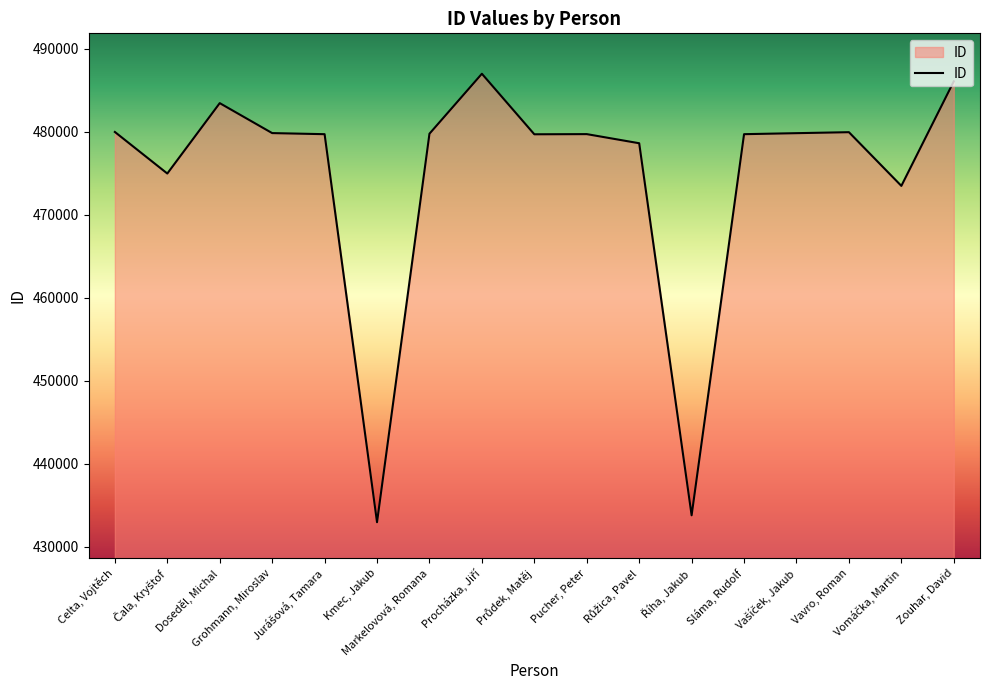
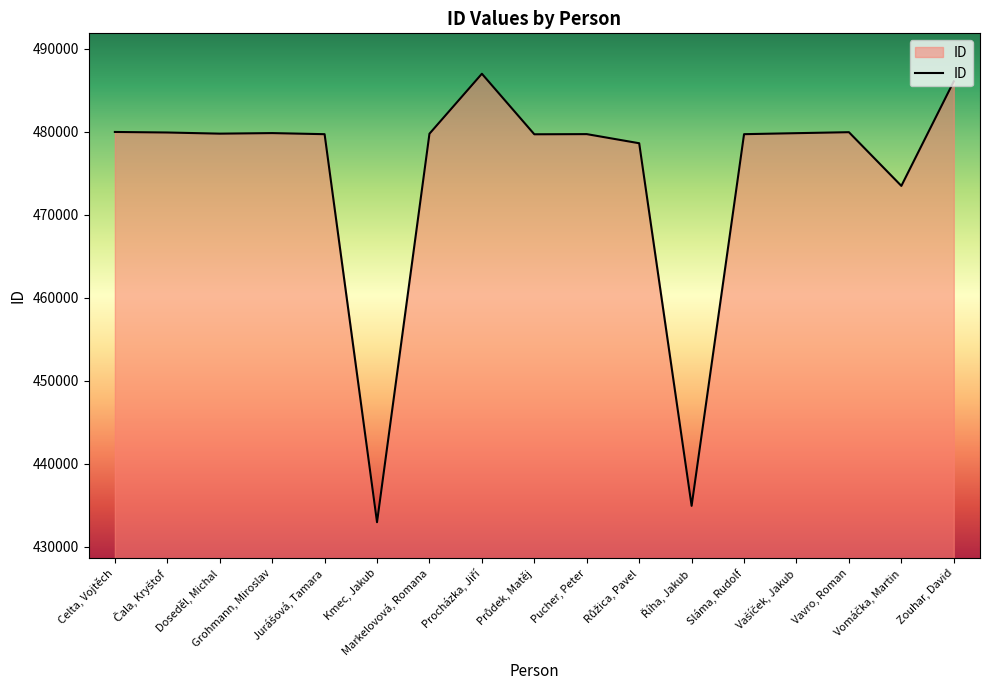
  {
    "Celta, Vojtěch": 480000,
-   "Čala, Kryštof": 475000,
-   "Doseděl, Michal": 483000,
+   "Čala, Kryštof": 480000,
+   "Doseděl, Michal": 480000,
    "Grohmann, Miroslav": 480000,
    "Jurášová, Tamara": 480000,
    "Kmec, Jakub": 433000,
    "Markelovová, Romana": 480000,
    "Procházka, Jiří": 487000,
    "Průdek, Matěj": 480000,
    "Pucher, Peter": 480000,
    "Růžica, Pavel": 479000,
-   "Říha, Jakub": 434000,
+   "Říha, Jakub": 435000,
    "Sláma, Rudolf": 480000,
    "Vašíček, Jakub": 480000,
    "Vavro, Roman": 480000,
    "Vomáčka, Martin": 473000
  }
